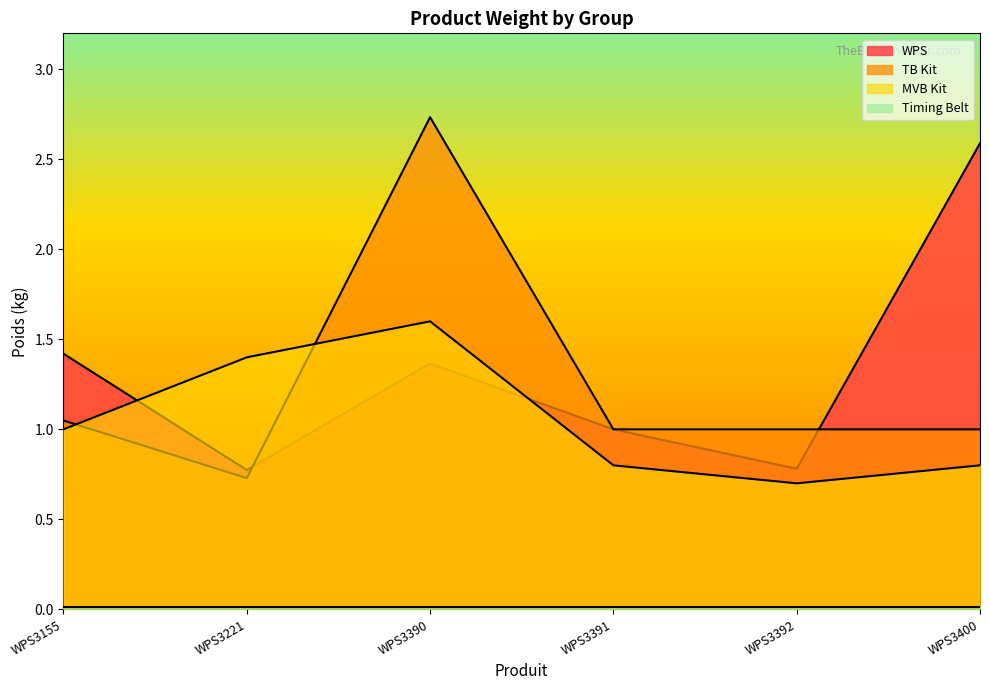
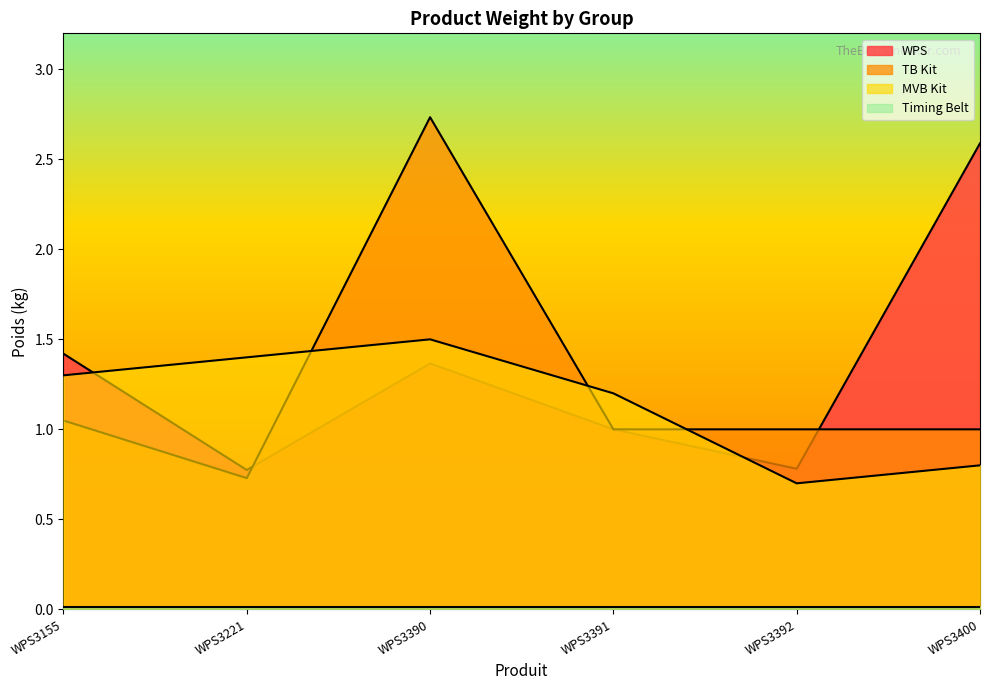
  {
    "WPS": {
      "WPS3155": 1.42,
      "WPS3221": 0.77,
      "WPS3390": 1.37,
      "WPS3392": 0.78,
      "WPS3400": 2.6
    },
    "TB Kit": {
      "WPS3155": 1.05,
      "WPS3221": 0.73,
      "WPS3390": 2.73,
      "WPS3392": 1.0,
      "WPS3400": 1.0
    },
    "MVB Kit": {
-     "WPS3155": 1.0,
+     "WPS3155": 1.3,
      "WPS3221": 1.4,
-     "WPS3390": 1.6,
-     "WPS3391": 0.8,
+     "WPS3390": 1.5,
+     "WPS3391": 1.2,
      "WPS3392": 0.7,
      "WPS3400": 0.8
    },
    "Timing Belt": {
      "WPS3155": 0.01,
      "WPS3221": 0.01,
      "WPS3390": 0.01,
      "WPS3391": 0.01,
      "WPS3392": 0.01,
      "WPS3400": 0.01
    }
  }
